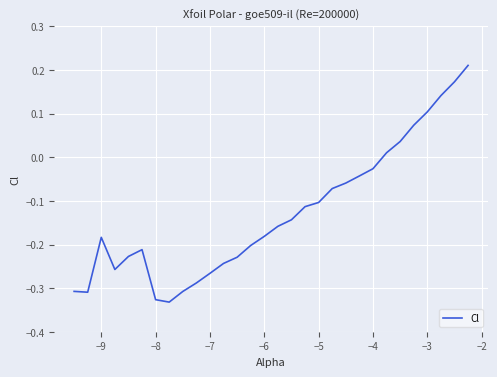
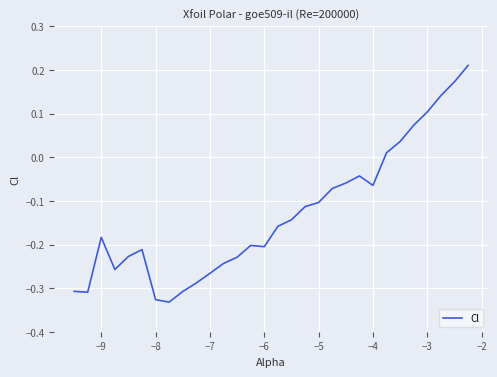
  {
    "−9": -0.18,
    "−8": -0.33,
    "−7": -0.27,
-   "−6": -0.18,
+   "−6": -0.21,
    "−5": -0.10,
-   "−4": -0.03,
+   "−4": -0.06,
    "−3": 0.10
  }
